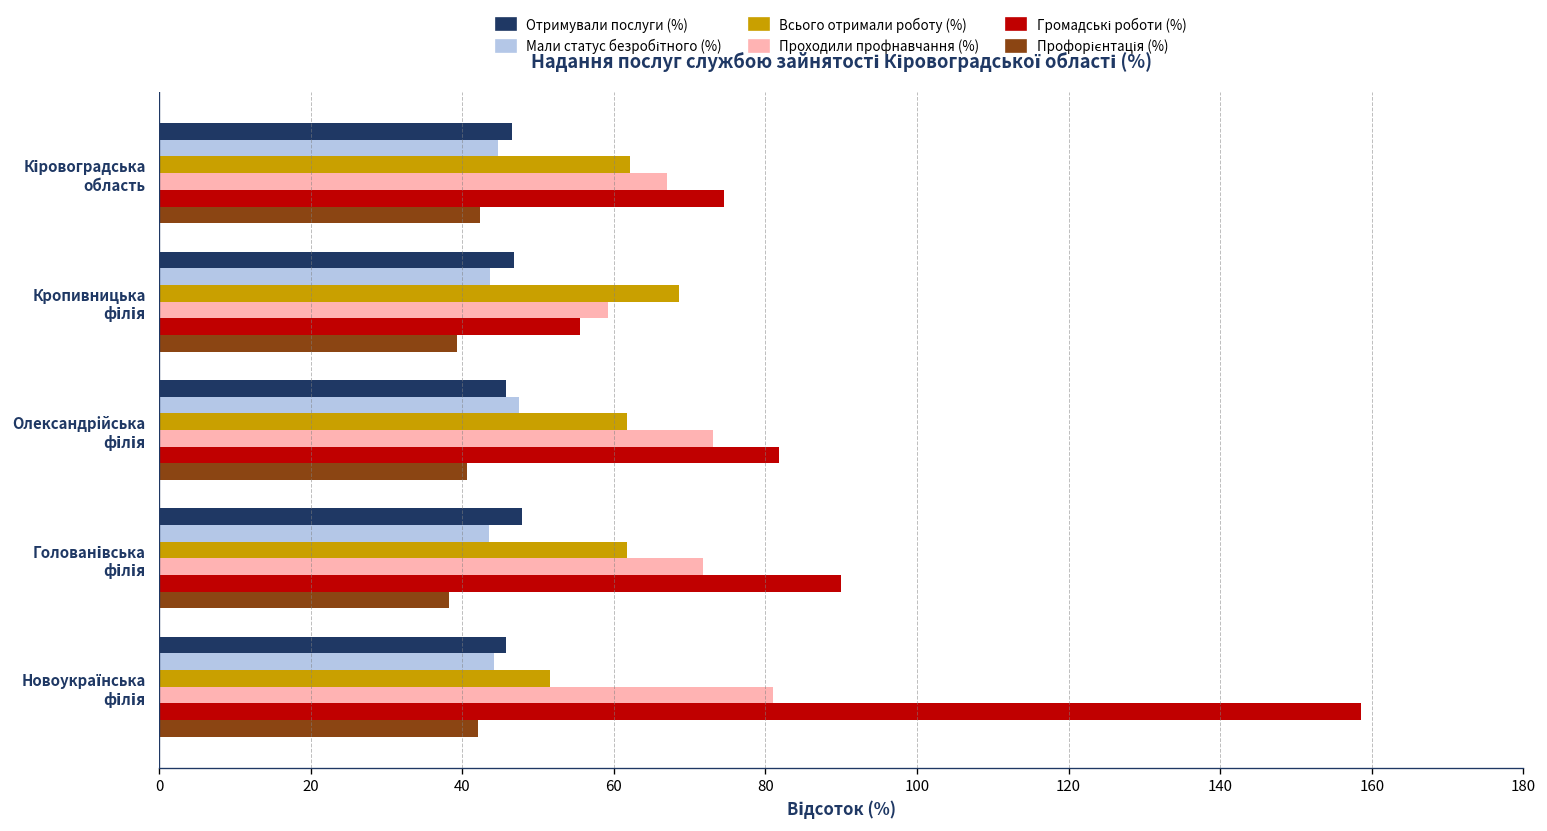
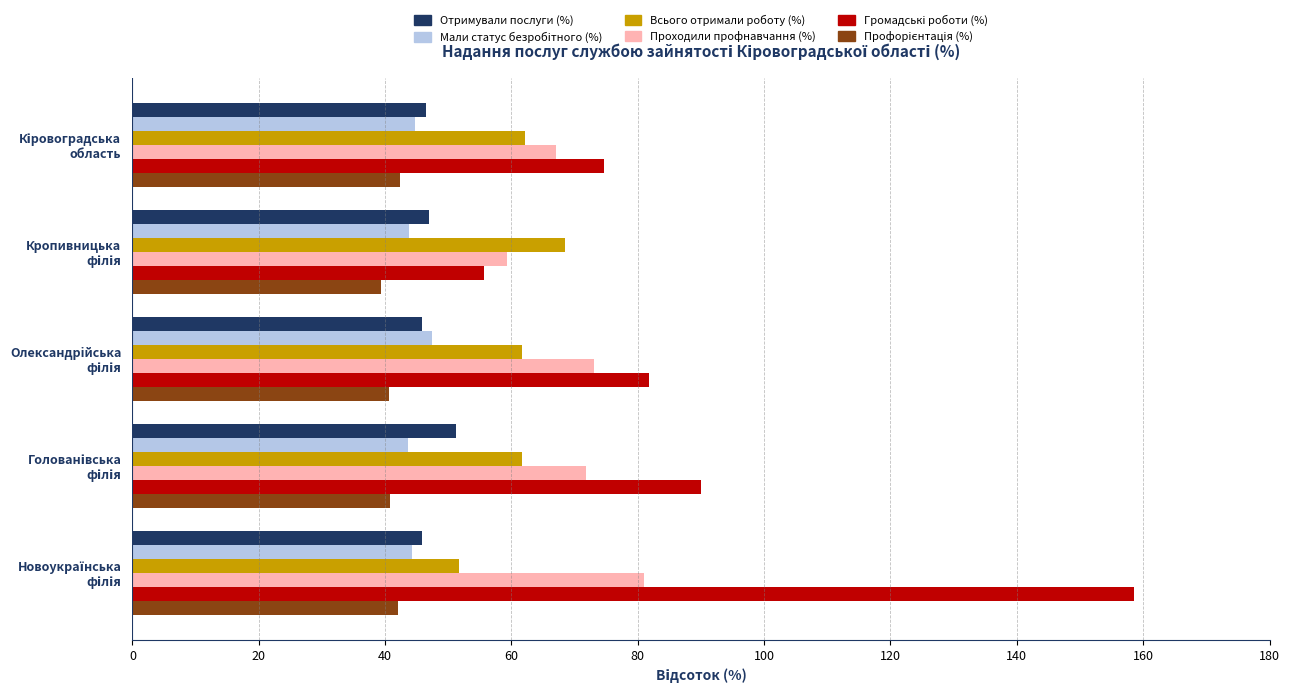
  {
    "Отримували послуги (%)": {
      "Кіровоградська область": 47,
      "Кропивницька філія": 47,
      "Олександрiйська філія": 46,
-     "Голованівська філія": 48,
+     "Голованівська філія": 51,
      "Новоукраїнська філія": 46
    },
    "Мали статус безробітного (%)": {
      "Кіровоградська область": 45,
      "Кропивницька філія": 44,
      "Олександрiйська філія": 47,
      "Голованівська філія": 44,
      "Новоукраїнська філія": 44
    },
    "Всього отримали роботу (%)": {
      "Кіровоградська область": 62,
      "Кропивницька філія": 69,
      "Олександрiйська філія": 62,
      "Голованівська філія": 62,
      "Новоукраїнська філія": 52
    },
    "Проходили профнавчання (%)": {
      "Кіровоградська область": 67,
      "Кропивницька філія": 59,
      "Олександрiйська філія": 73,
      "Голованівська філія": 72,
      "Новоукраїнська філія": 81
    },
    "Громадські роботи (%)": {
      "Кіровоградська область": 75,
      "Кропивницька філія": 56,
      "Олександрiйська філія": 82,
      "Голованівська філія": 90,
      "Новоукраїнська філія": 159
    },
    "Профорієнтація (%)": {
      "Кіровоградська область": 42,
      "Кропивницька філія": 39,
      "Олександрiйська філія": 41,
-     "Голованівська філія": 38,
+     "Голованівська філія": 41,
      "Новоукраїнська філія": 42
    }
  }
